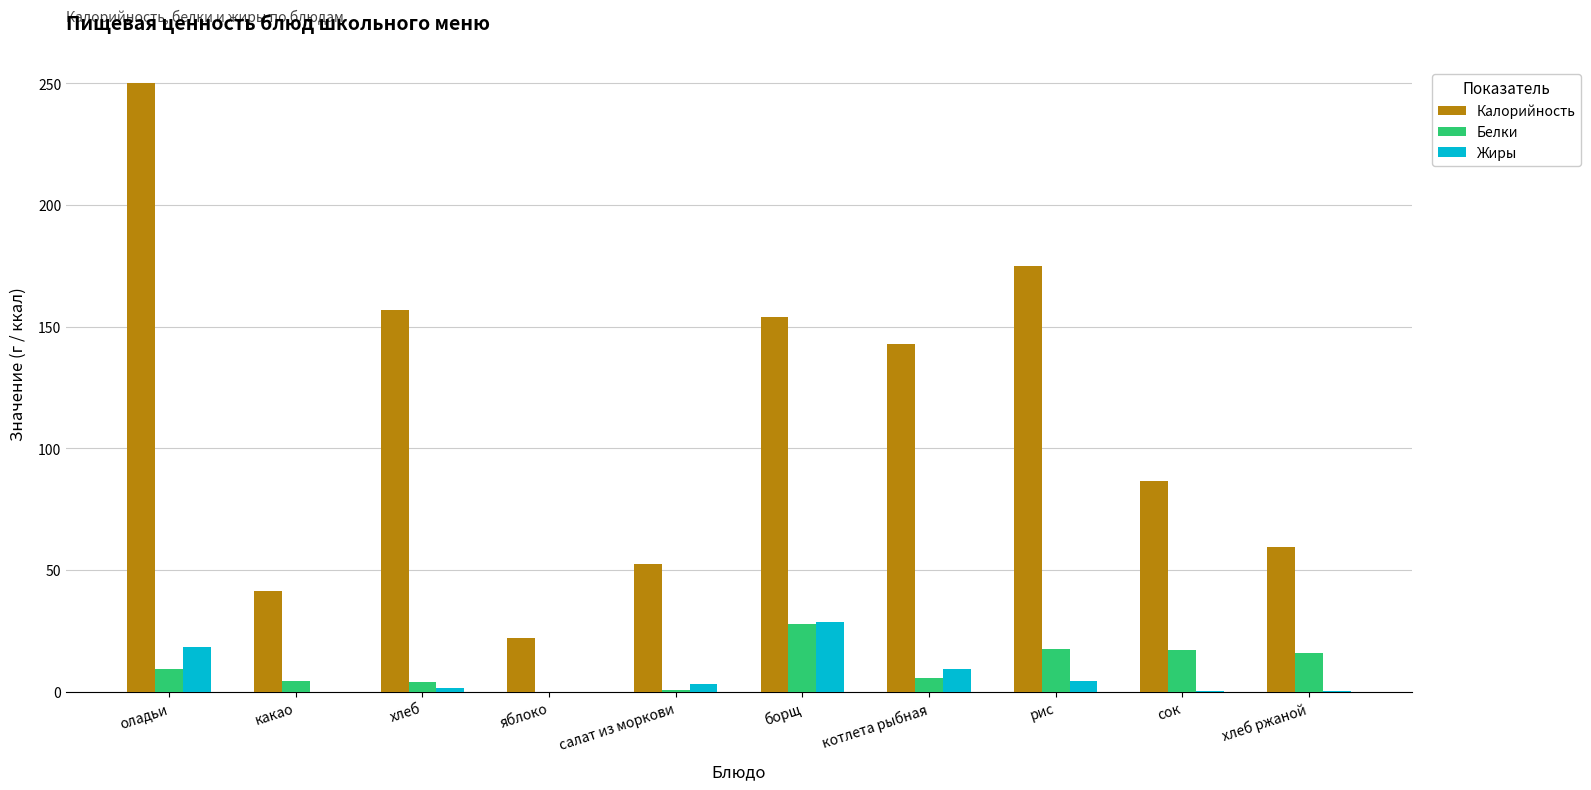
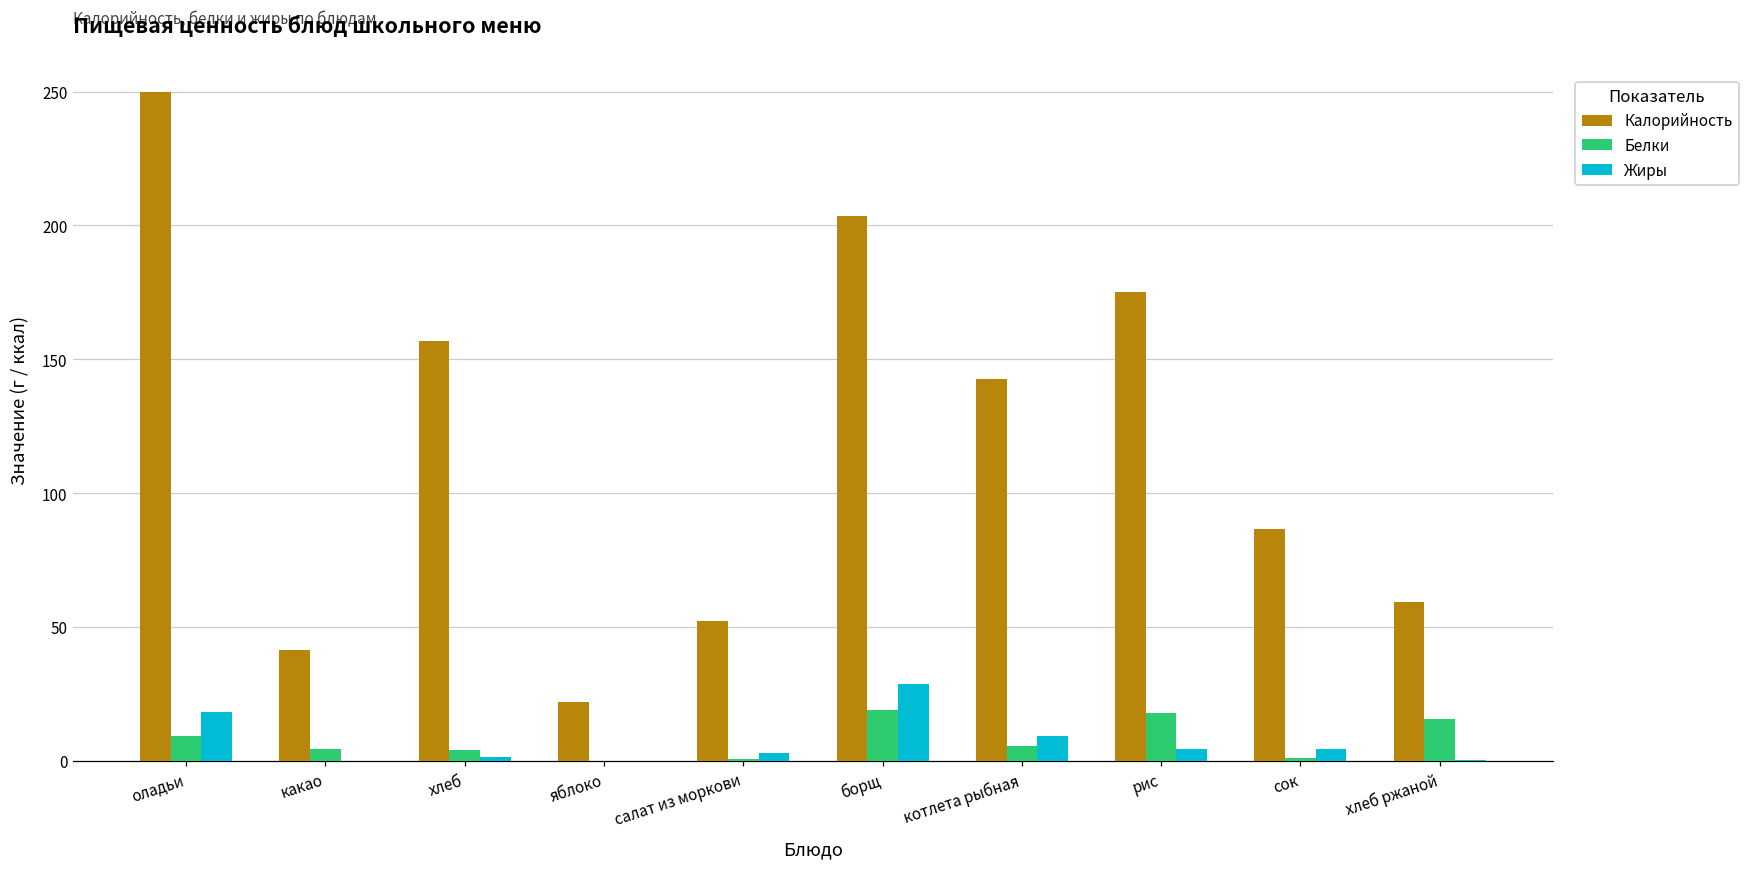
  {
    "Калорийность": {
      "оладьи": 250,
      "какао": 42,
      "хлеб": 157,
      "яблоко": 22,
      "салат из моркови": 52,
-     "борщ": 154,
+     "борщ": 203,
      "котлета рыбная": 143,
      "рис": 175,
      "сок": 87,
      "хлеб ржаной": 59
    },
    "Белки": {
      "оладьи": 9,
      "какао": 5,
      "хлеб": 4,
      "яблоко": 0,
-     "борщ": 28,
+     "борщ": 19,
      "котлета рыбная": 5,
      "рис": 18,
-     "сок": 17,
+     "сок": 1,
      "хлеб ржаной": 16
    },
    "Жиры": {
      "оладьи": 18,
      "какао": 0,
      "хлеб": 2,
      "яблоко": 0,
      "салат из моркови": 3,
      "борщ": 29,
      "котлета рыбная": 9,
      "рис": 5,
-     "сок": 0
+     "сок": 4
    }
  }
